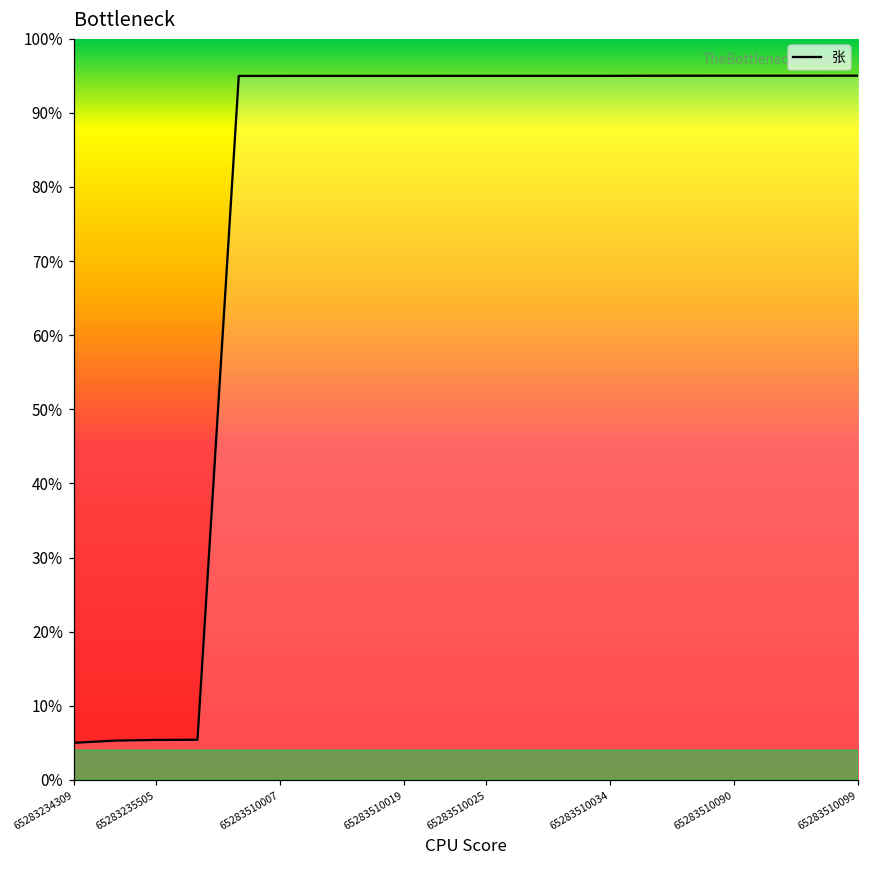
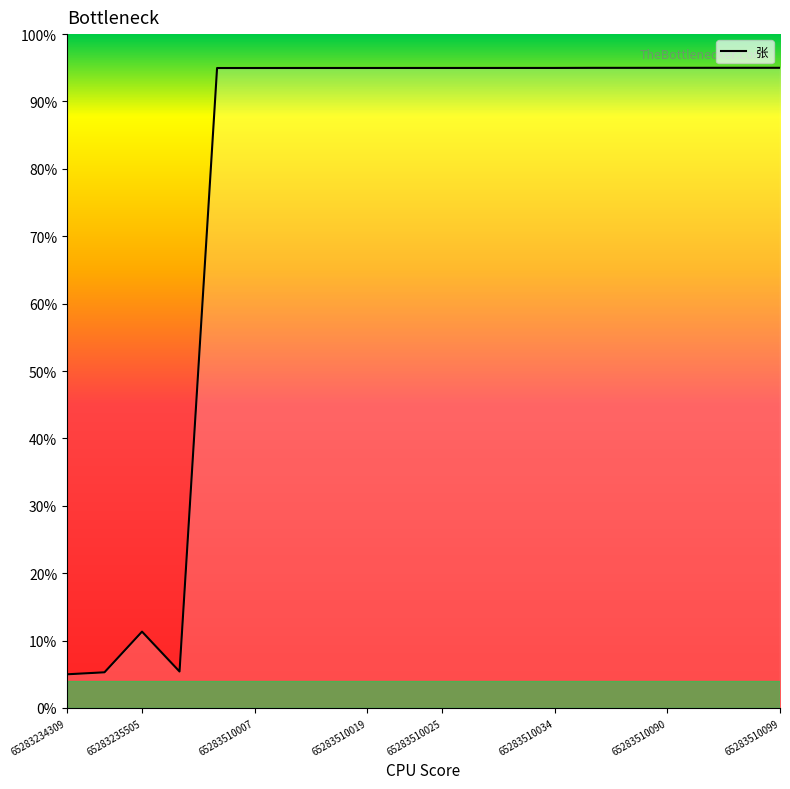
  {
    "65283234309": "5%",
-   "65283235505": "5%",
+   "65283235505": "11%",
    "65283510007": "95%",
    "65283510019": "95%",
    "65283510025": "95%",
    "65283510034": "95%",
    "65283510090": "95%",
    "65283510099": "95%"
  }
